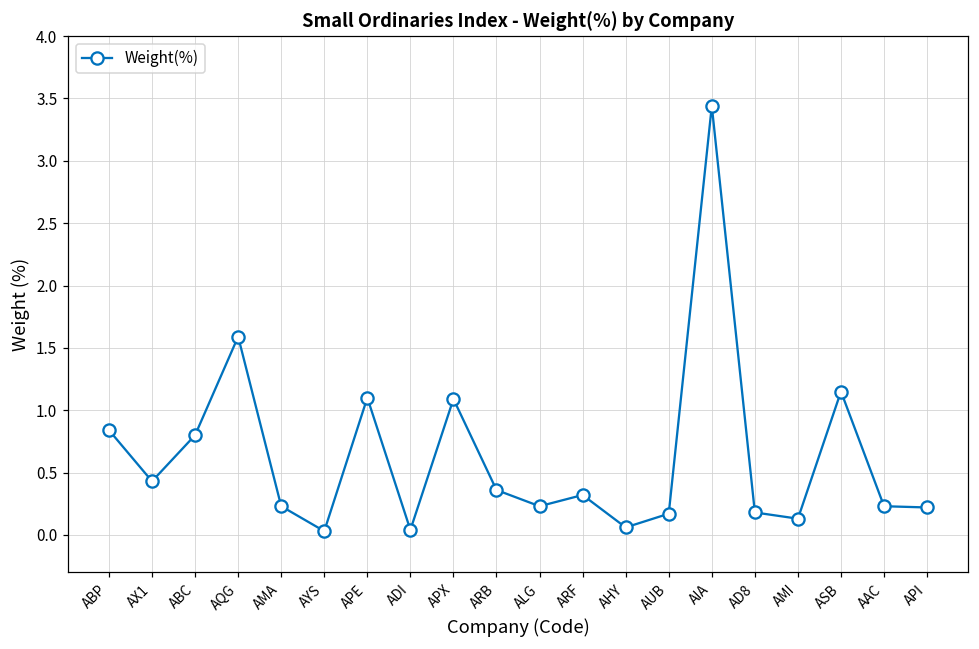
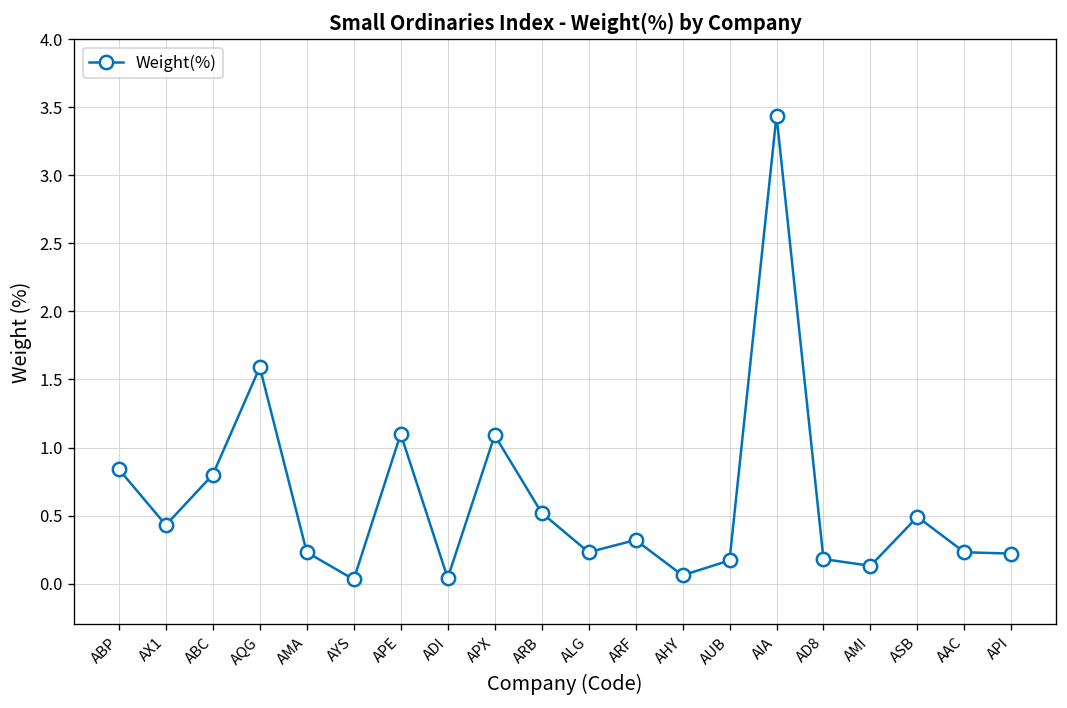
  {
    "ABP": 0.84,
    "AX1": 0.43,
    "ABC": 0.80,
    "AQG": 1.59,
    "AMA": 0.23,
    "AYS": 0.03,
    "APE": 1.10,
    "ADI": 0.04,
    "APX": 1.09,
-   "ARB": 0.36,
+   "ARB": 0.52,
    "ALG": 0.23,
    "ARF": 0.32,
    "AHY": 0.06,
    "AUB": 0.17,
    "AIA": 3.44,
    "AD8": 0.18,
    "AMI": 0.13,
-   "ASB": 1.15,
+   "ASB": 0.49,
    "AAC": 0.23,
    "API": 0.22
  }
